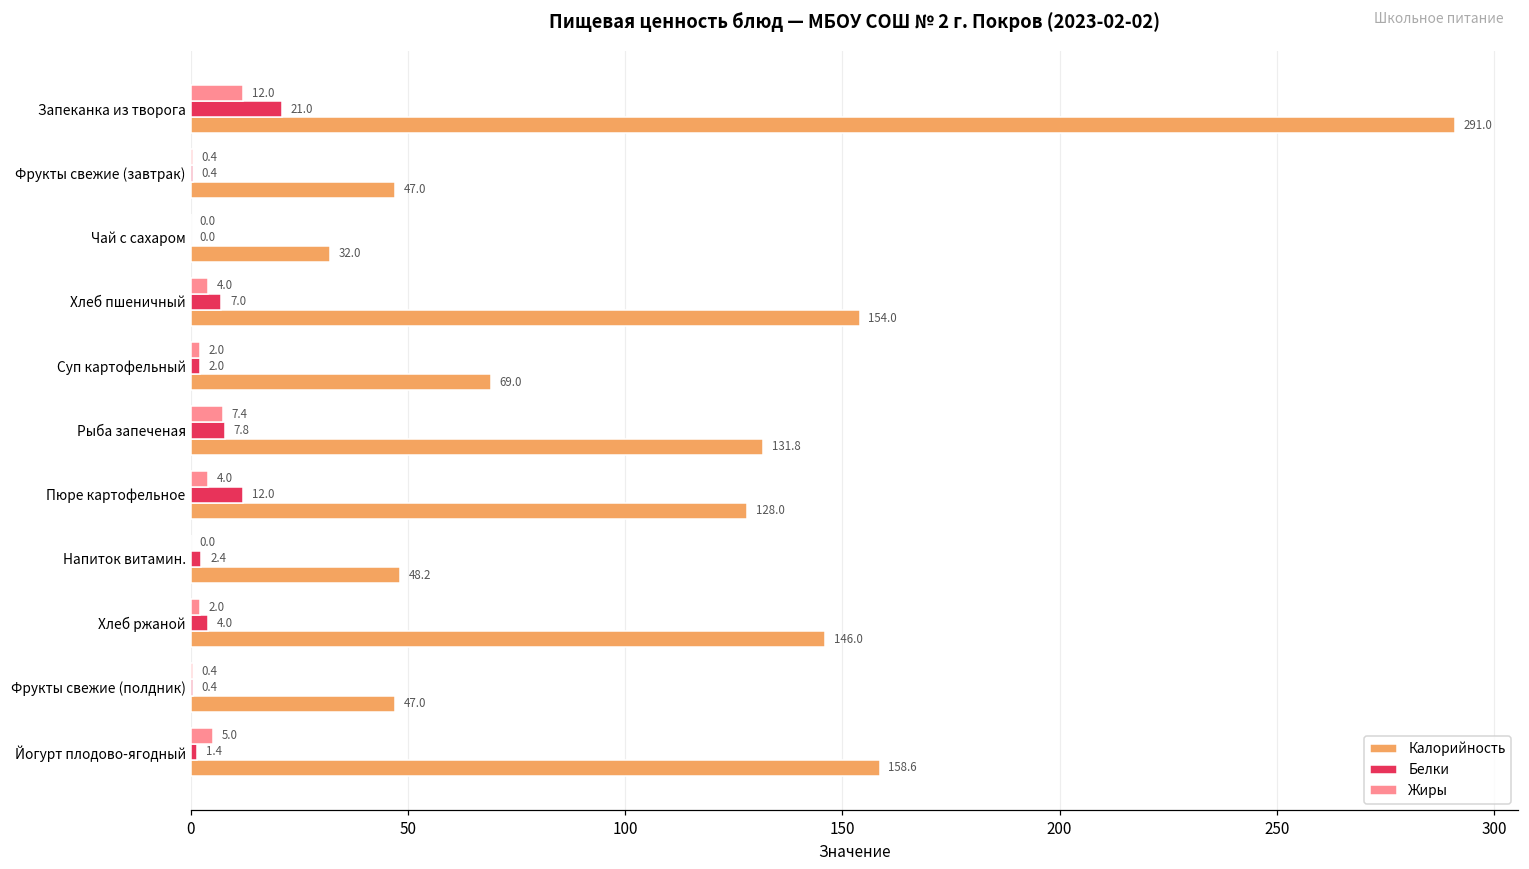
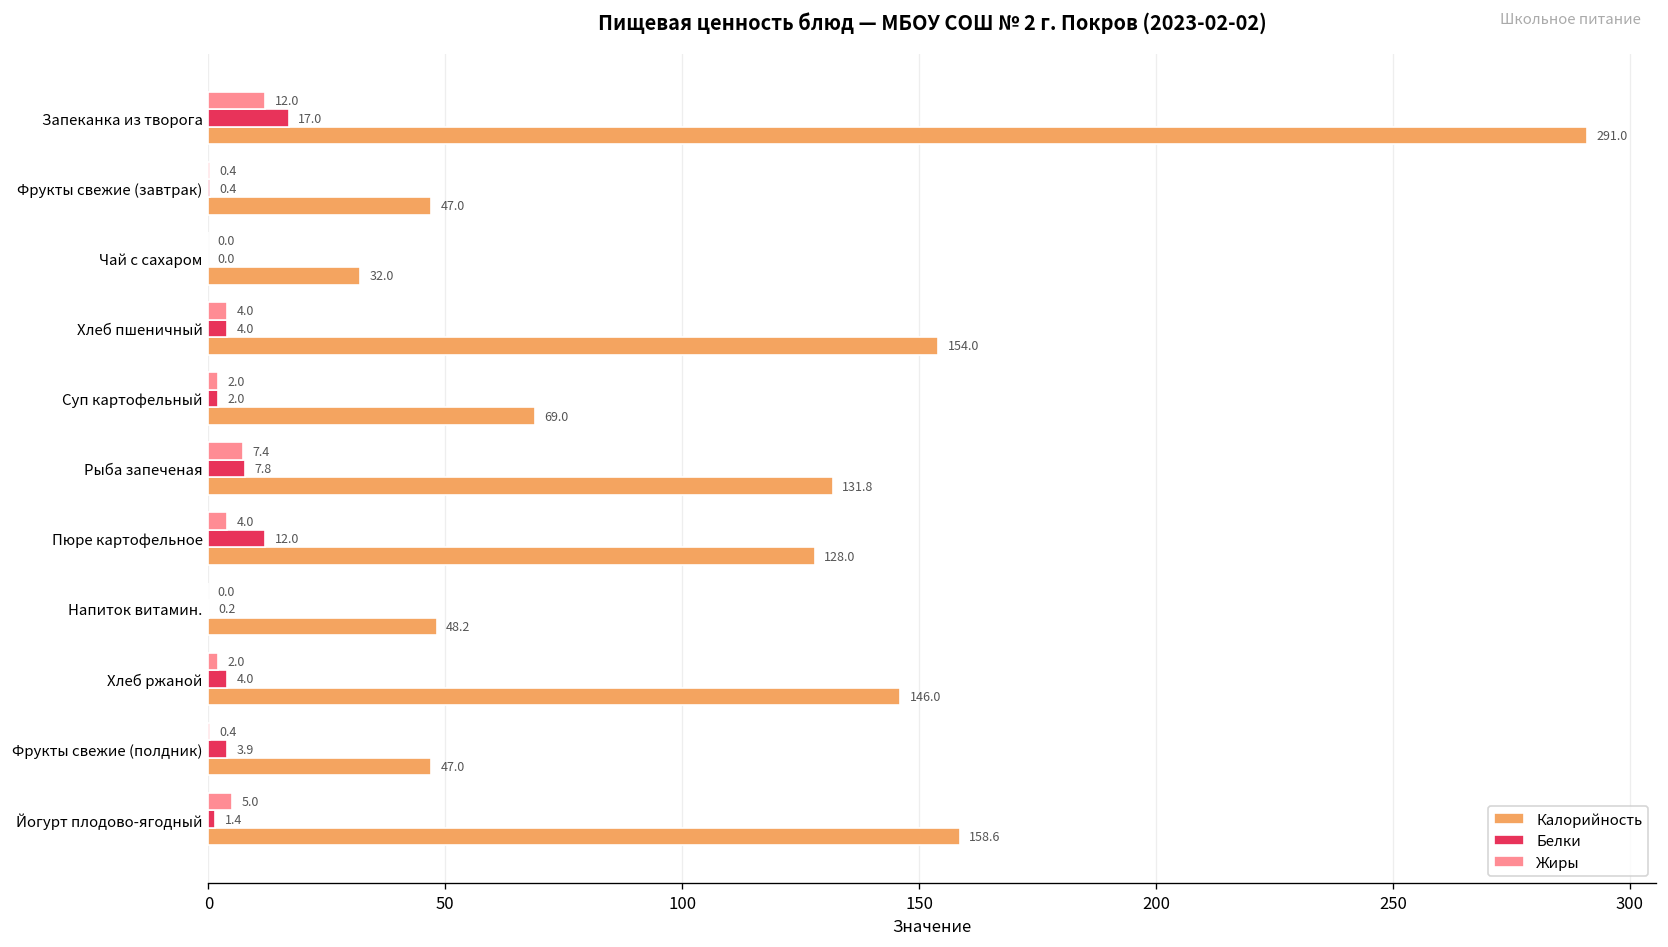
  {
    "Белки": {
-     "Запеканка из творога": 21.0,
+     "Запеканка из творога": 17.0,
      "Фрукты свежие (завтрак)": 0.4,
      "Чай с сахаром": 0.0,
-     "Хлеб пшеничный": 7.0,
+     "Хлеб пшеничный": 4.0,
      "Суп картофельный": 2.0,
      "Рыба запеченая": 7.8,
      "Пюре картофельное": 12.0,
-     "Напиток витамин.": 2.4,
+     "Напиток витамин.": 0.2,
      "Хлеб ржаной": 4.0,
-     "Фрукты свежие (полдник)": 0.4,
+     "Фрукты свежие (полдник)": 3.9,
      "Йогурт плодово-ягодный": 1.4
    }
  }
